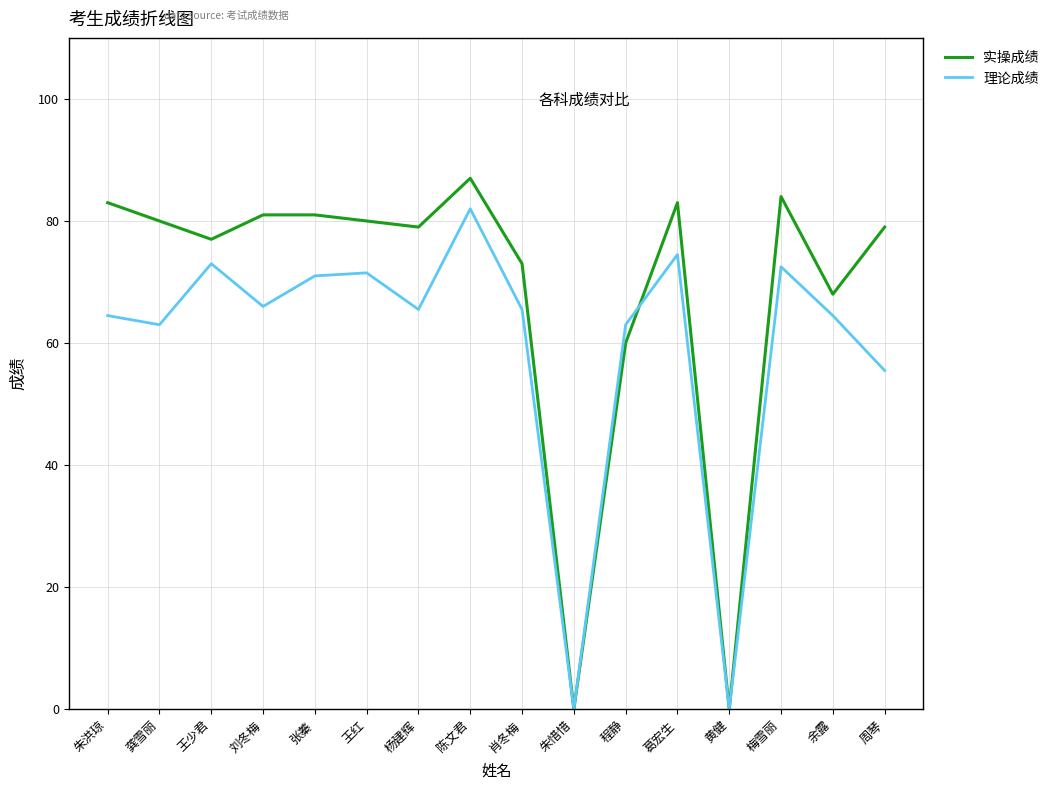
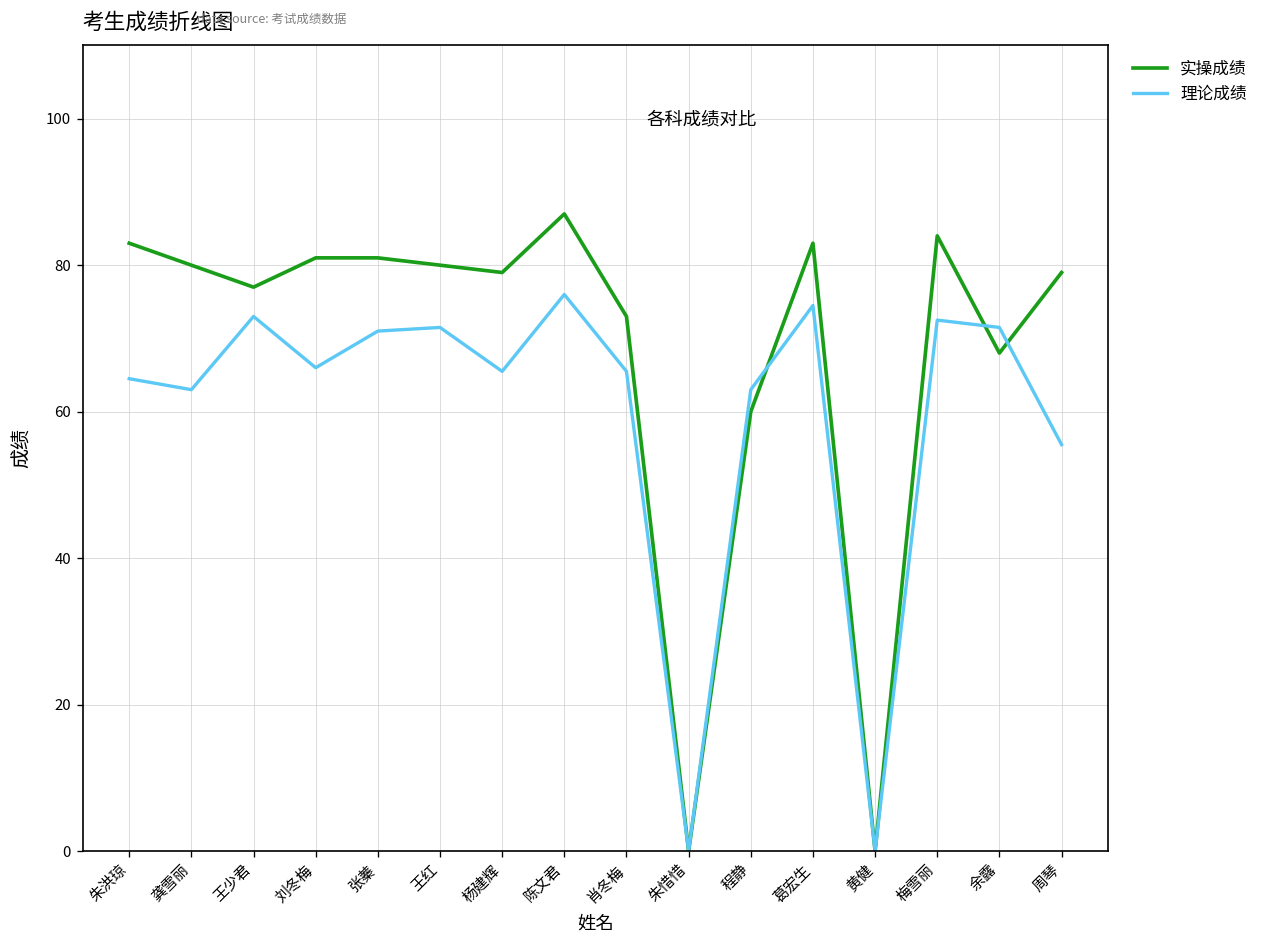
  {
    "实操成绩": {
      "朱洪琼": 83,
      "龚雪丽": 80,
      "王少君": 77,
      "刘冬梅": 81,
      "张蓁": 81,
      "王红": 80,
      "杨建辉": 79,
      "陈文君": 87,
      "肖冬梅": 73,
      "程静": 60,
      "葛宏生": 83,
      "梅雪丽": 84,
      "余露": 68,
      "周琴": 79
    },
    "理论成绩": {
      "朱洪琼": 65,
      "龚雪丽": 63,
      "王少君": 73,
      "刘冬梅": 66,
      "张蓁": 71,
      "王红": 72,
      "杨建辉": 66,
-     "陈文君": 82,
+     "陈文君": 76,
      "肖冬梅": 66,
      "程静": 63,
      "葛宏生": 75,
      "梅雪丽": 73,
-     "余露": 65,
+     "余露": 72,
      "周琴": 56
    }
  }
